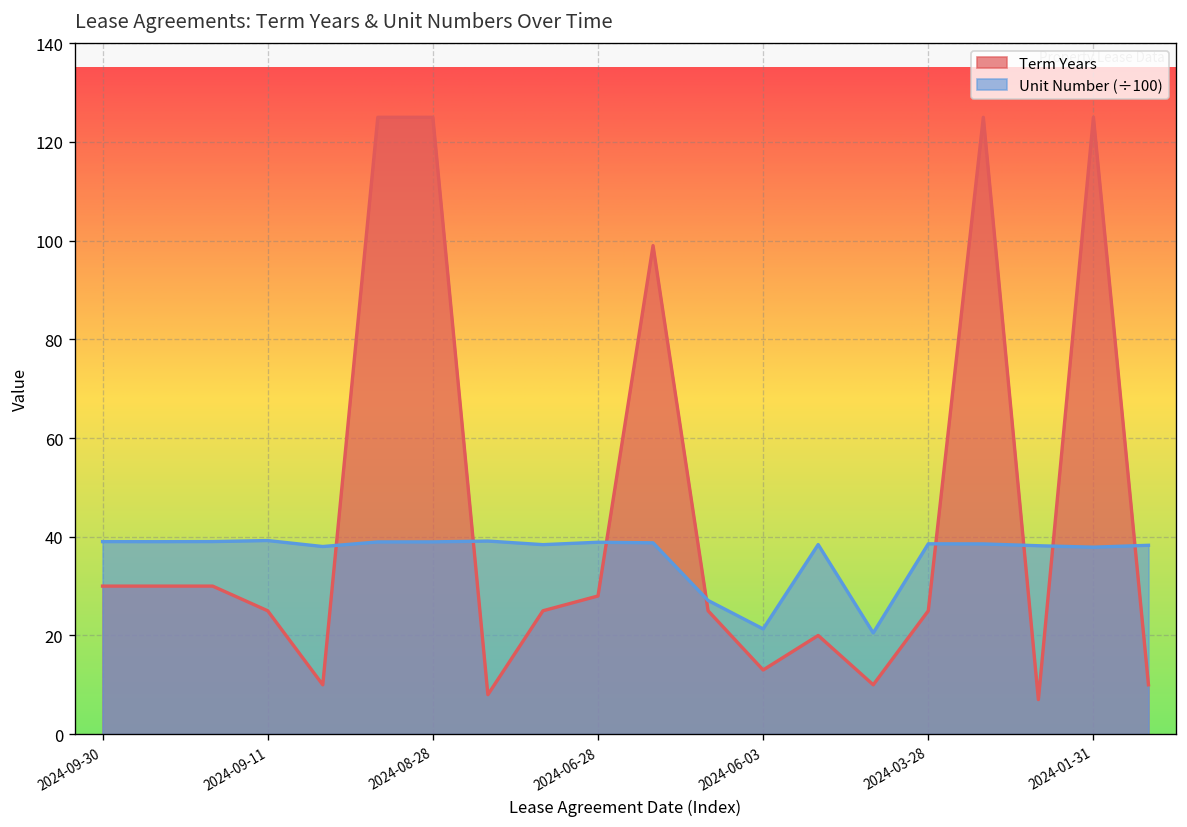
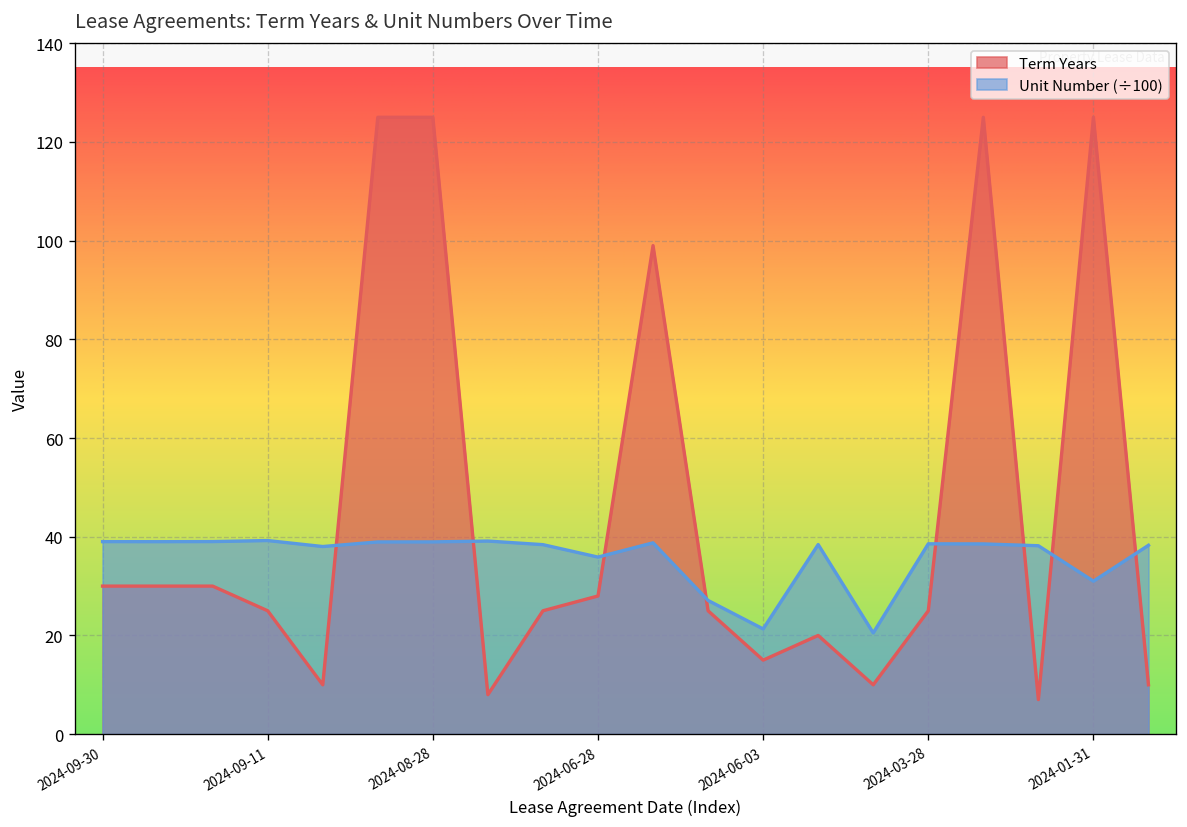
  {
    "Term Years": {
      "2024-09-11": 25,
      "2024-06-28": 28,
-     "2024-06-03": 13,
+     "2024-06-03": 15,
      "2024-01-31": 125
    },
    "Unit Number (÷100)": {
      "2024-09-11": 39,
-     "2024-06-28": 39,
+     "2024-06-28": 36,
      "2024-06-03": 21,
-     "2024-01-31": 38
+     "2024-01-31": 31
    }
  }
